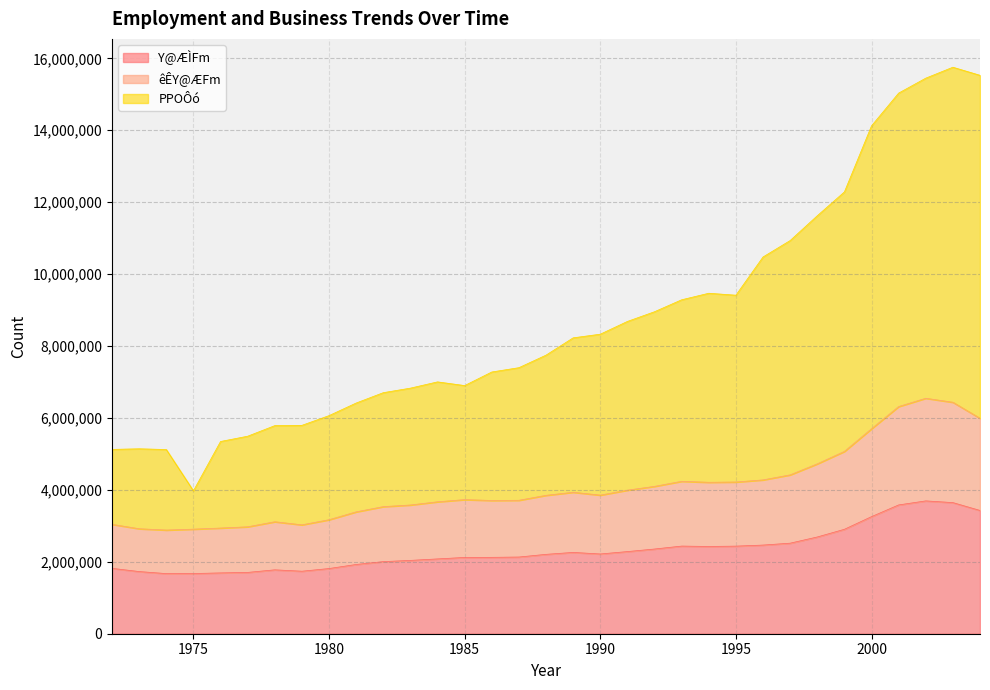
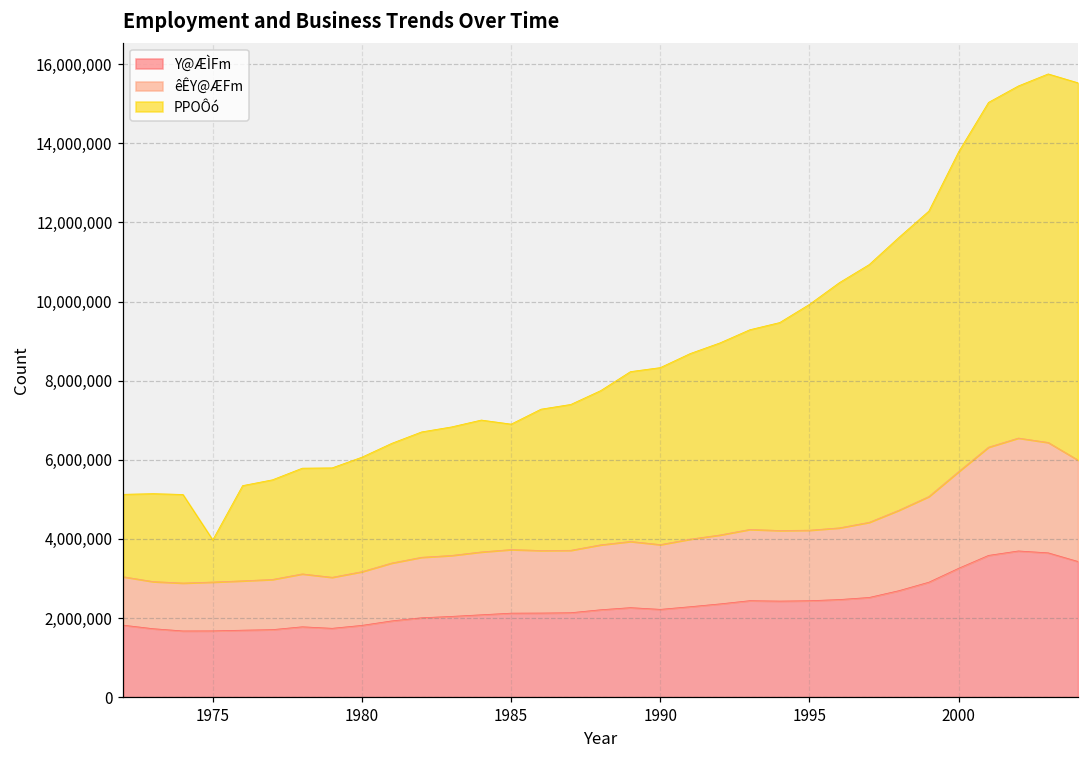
  {
    "PPOÔó": {
      "1975": "1,100,000",
      "1980": "2,900,000",
      "1985": "3,200,000",
      "1990": "4,500,000",
-     "1995": "5,200,000",
-     "2000": "8,400,000"
+     "1995": "5,700,000",
+     "2000": "8,100,000"
    }
  }
